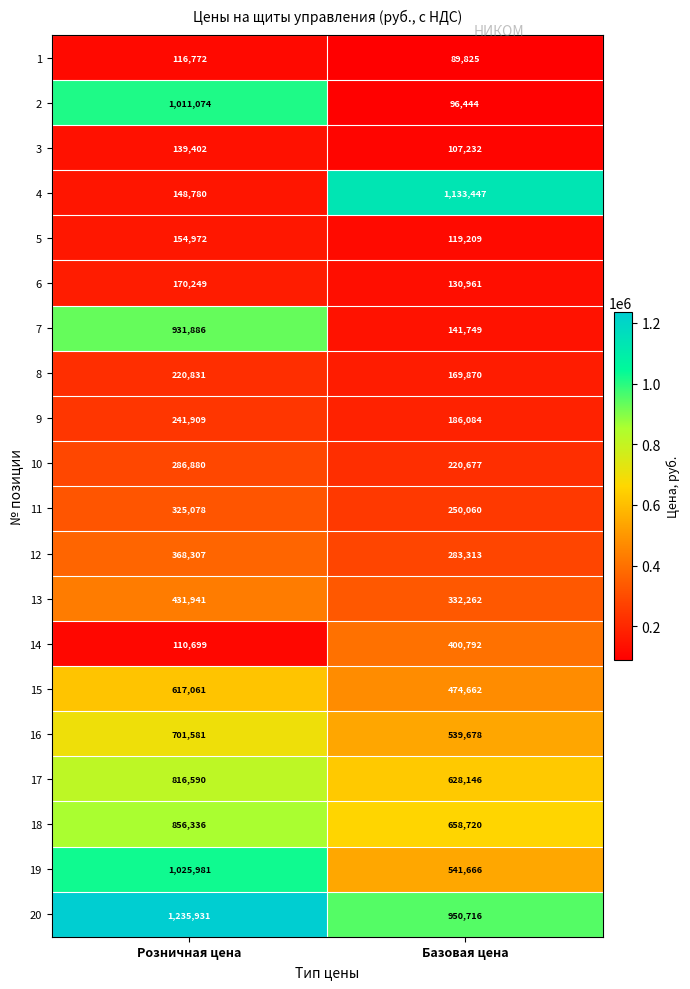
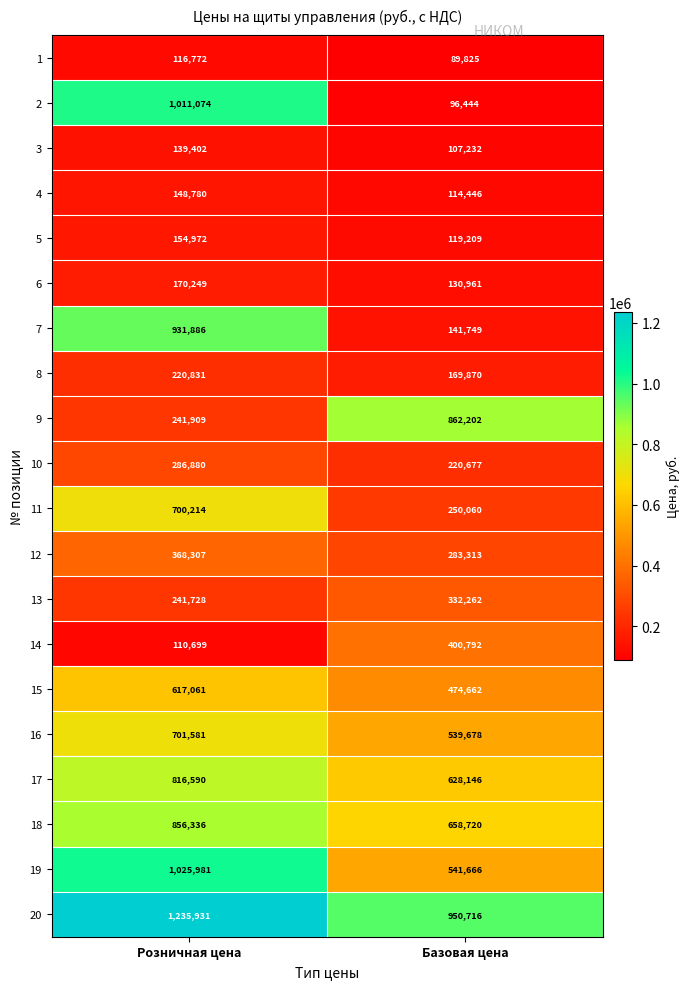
  {
    "1": {
      "Розничная цена": "116,772",
      "Базовая цена": "89,825"
    },
    "2": {
      "Розничная цена": "1,011,074",
      "Базовая цена": "96,444"
    },
    "3": {
      "Розничная цена": "139,402",
      "Базовая цена": "107,232"
    },
    "4": {
      "Розничная цена": "148,780",
-     "Базовая цена": "1,133,447"
+     "Базовая цена": "114,446"
    },
    "5": {
      "Розничная цена": "154,972",
      "Базовая цена": "119,209"
    },
    "6": {
      "Розничная цена": "170,249",
      "Базовая цена": "130,961"
    },
    "7": {
      "Розничная цена": "931,886",
      "Базовая цена": "141,749"
    },
    "8": {
      "Розничная цена": "220,831",
      "Базовая цена": "169,870"
    },
    "9": {
      "Розничная цена": "241,909",
-     "Базовая цена": "186,084"
+     "Базовая цена": "862,202"
    },
    "10": {
      "Розничная цена": "286,880",
      "Базовая цена": "220,677"
    },
    "11": {
-     "Розничная цена": "325,078",
+     "Розничная цена": "700,214",
      "Базовая цена": "250,060"
    },
    "12": {
      "Розничная цена": "368,307",
      "Базовая цена": "283,313"
    },
    "13": {
-     "Розничная цена": "431,941",
+     "Розничная цена": "241,728",
      "Базовая цена": "332,262"
    },
    "14": {
      "Розничная цена": "110,699",
      "Базовая цена": "400,792"
    },
    "15": {
      "Розничная цена": "617,061",
      "Базовая цена": "474,662"
    },
    "16": {
      "Розничная цена": "701,581",
      "Базовая цена": "539,678"
    },
    "17": {
      "Розничная цена": "816,590",
      "Базовая цена": "628,146"
    },
    "18": {
      "Розничная цена": "856,336",
      "Базовая цена": "658,720"
    },
    "19": {
      "Розничная цена": "1,025,981",
      "Базовая цена": "541,666"
    },
    "20": {
      "Розничная цена": "1,235,931",
      "Базовая цена": "950,716"
    }
  }
